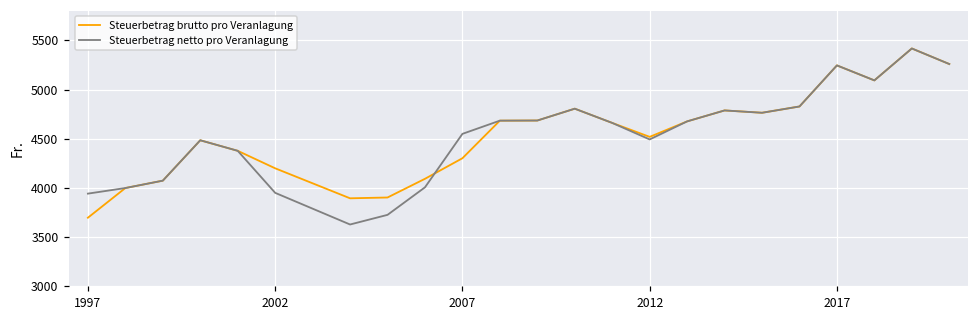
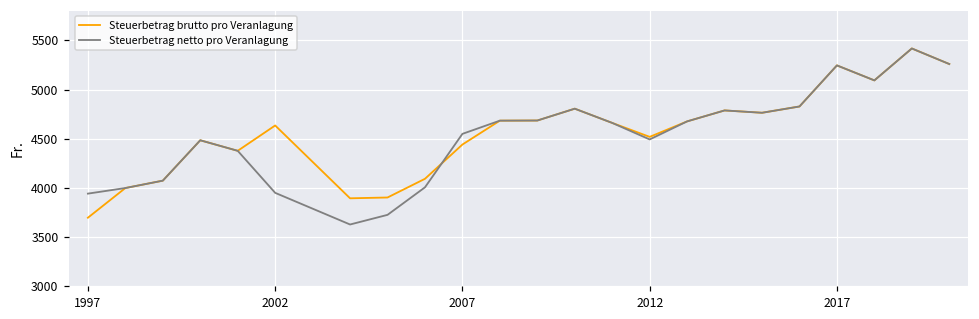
  {
    "Steuerbetrag brutto pro Veranlagung": {
      "1997": 3700,
-     "2002": 4200,
-     "2007": 4300
+     "2002": 4600,
+     "2007": 4400
    },
    "Steuerbetrag netto pro Veranlagung": {
      "1997": 3900,
      "2002": 4000,
      "2007": 4600
    }
  }
